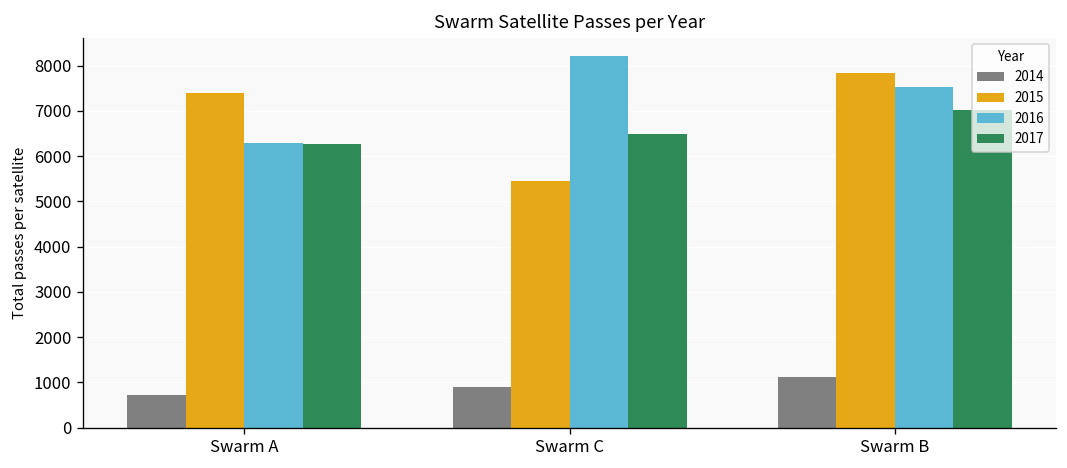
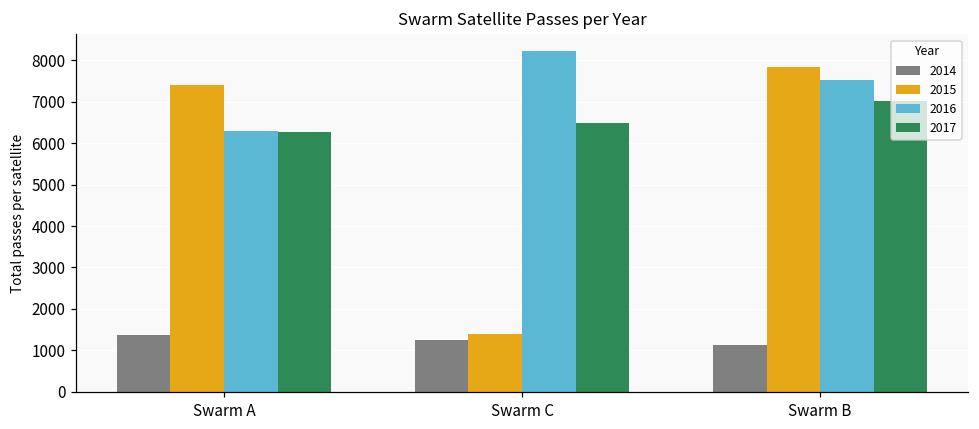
  {
    "2014": {
-     "Swarm A": 700,
-     "Swarm C": 900,
+     "Swarm A": 1400,
+     "Swarm C": 1300,
      "Swarm B": 1100
    },
    "2015": {
      "Swarm A": 7400,
-     "Swarm C": 5400,
+     "Swarm C": 1400,
      "Swarm B": 7800
    },
    "2016": {
      "Swarm A": 6300,
      "Swarm C": 8200,
      "Swarm B": 7500
    },
    "2017": {
      "Swarm A": 6300,
      "Swarm C": 6500
    }
  }
